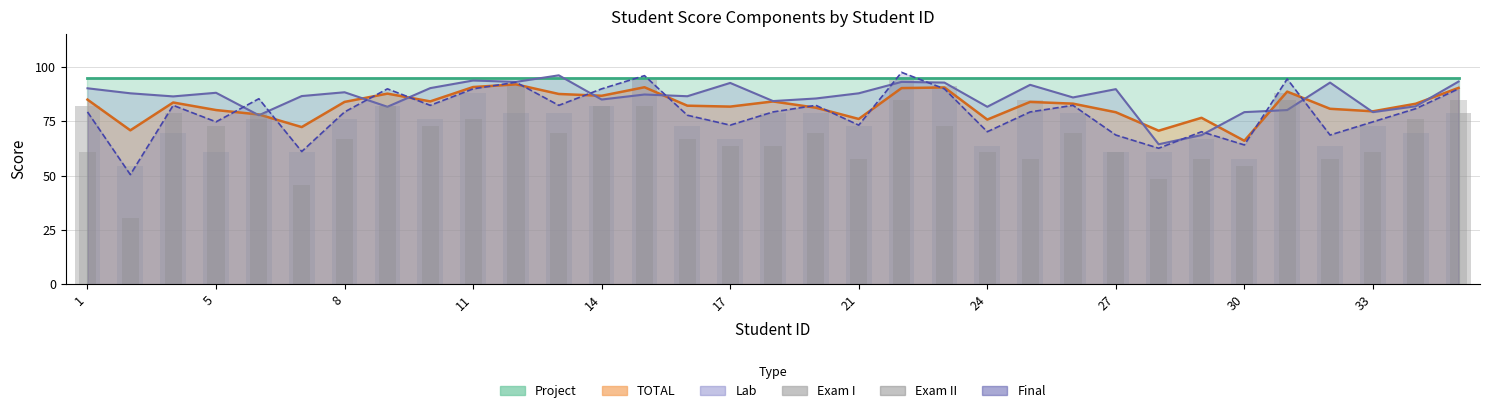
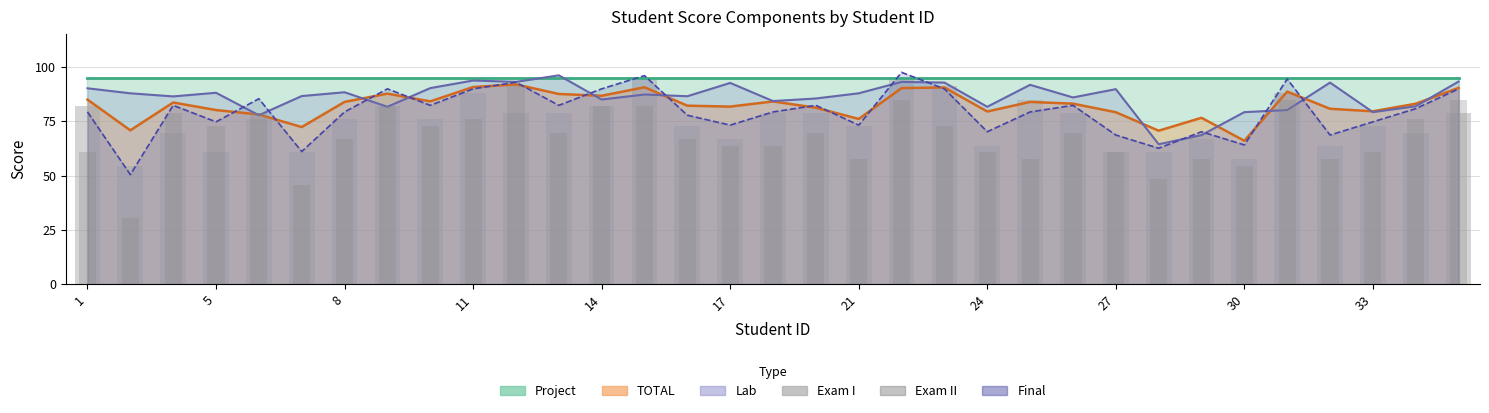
  {
    "TOTAL": {
      "21": 76,
-     "24": 76,
+     "24": 79,
      "27": 79,
      "30": 66
    }
  }
